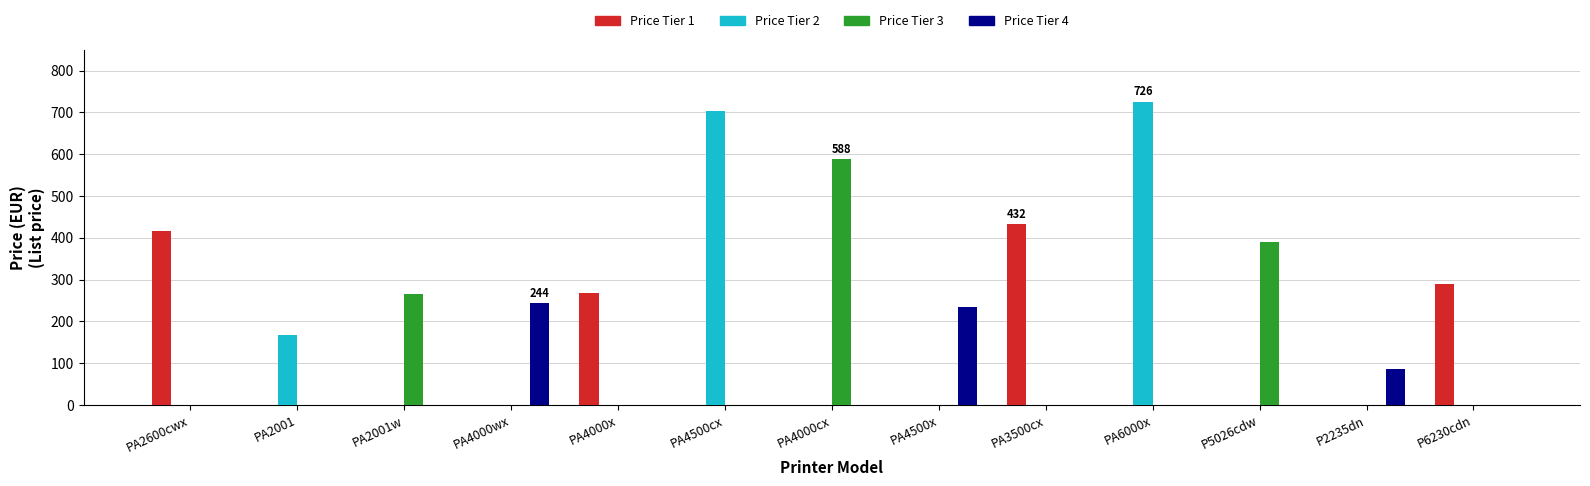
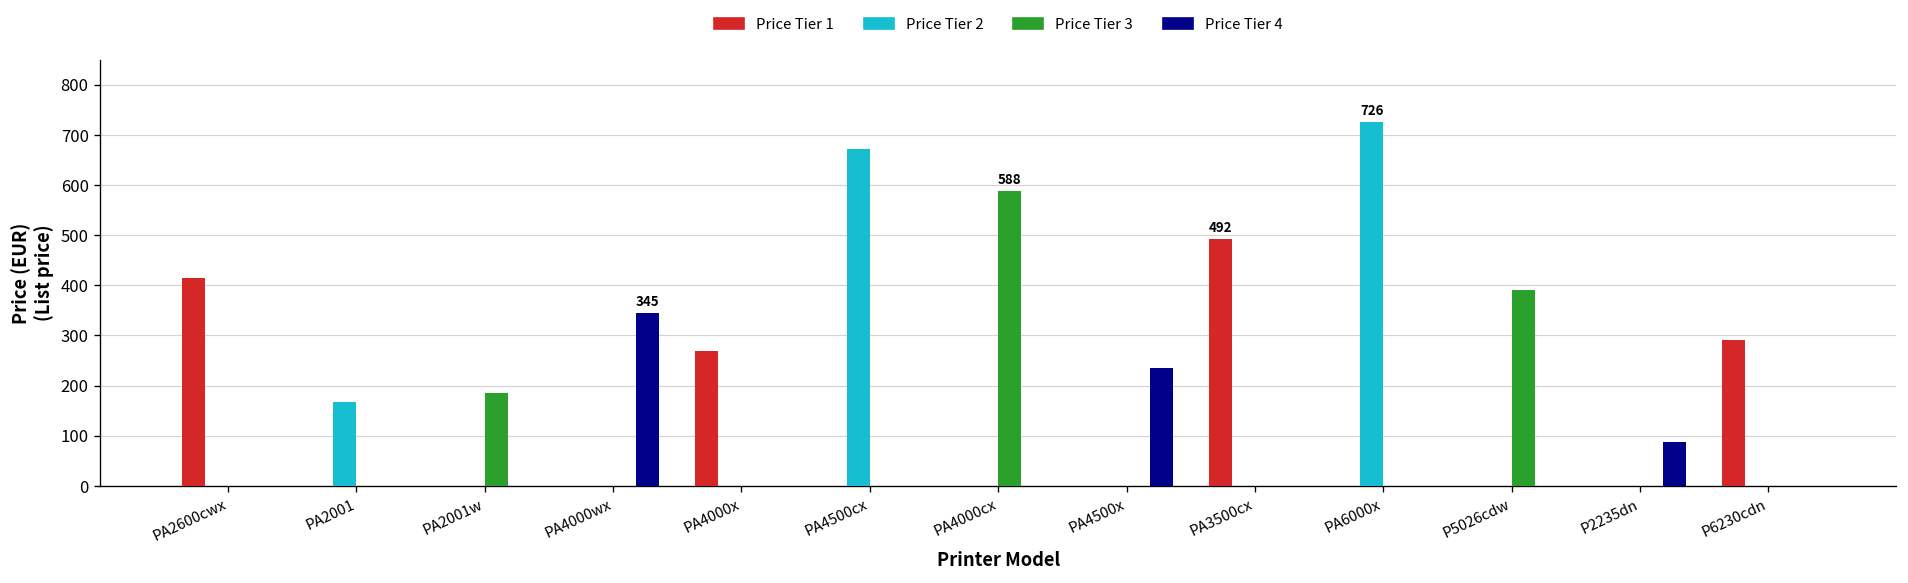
  {
    "Price Tier 1": {
-     "PA3500cx": 432
+     "PA3500cx": 492
    },
    "Price Tier 2": {
      "PA2600cwx": 0,
      "PA2001": 170,
      "PA2001w": 0,
      "PA4000wx": 0,
      "PA4000x": 0,
-     "PA4500cx": 700,
+     "PA4500cx": 670,
      "PA4000cx": 0,
      "PA4500x": 0,
      "PA3500cx": 0,
      "P5026cdw": 0,
      "P2235dn": 0,
      "P6230cdn": 0
    },
    "Price Tier 3": {
      "PA2600cwx": 0,
      "PA2001": 0,
-     "PA2001w": 260,
+     "PA2001w": 190,
      "PA4000wx": 0,
      "PA4000x": 0,
      "PA4500cx": 0,
      "PA4500x": 0,
      "PA3500cx": 0,
      "PA6000x": 0,
      "P5026cdw": 390,
      "P2235dn": 0,
      "P6230cdn": 0
    },
    "Price Tier 4": {
-     "PA4000wx": 244
+     "PA4000wx": 345
    }
  }
